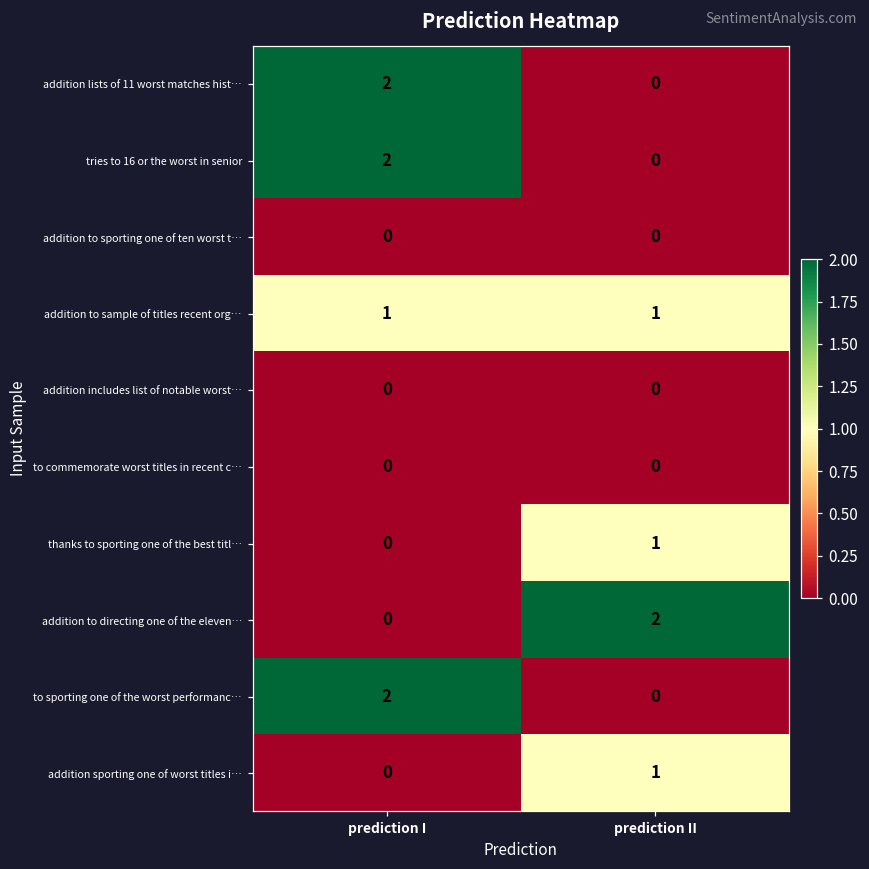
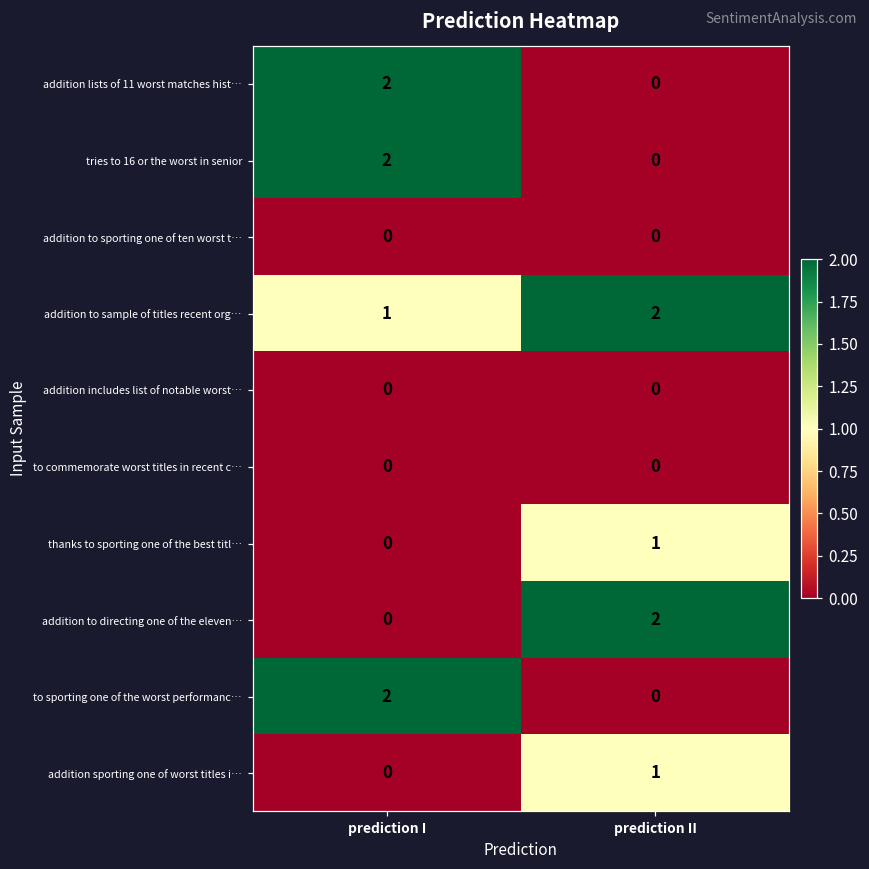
  {
    "addition lists of 11 worst matches hist…": {
      "prediction I": 2,
      "prediction II": 0
    },
    "tries to 16 or the worst in senior": {
      "prediction I": 2,
      "prediction II": 0
    },
    "addition to sporting one of ten worst t…": {
      "prediction I": 0,
      "prediction II": 0
    },
    "addition to sample of titles recent org…": {
      "prediction I": 1,
-     "prediction II": 1
+     "prediction II": 2
    },
    "addition includes list of notable worst…": {
      "prediction I": 0,
      "prediction II": 0
    },
    "to commemorate worst titles in recent c…": {
      "prediction I": 0,
      "prediction II": 0
    },
    "thanks to sporting one of the best titl…": {
      "prediction I": 0,
      "prediction II": 1
    },
    "addition to directing one of the eleven…": {
      "prediction I": 0,
      "prediction II": 2
    },
    "to sporting one of the worst performanc…": {
      "prediction I": 2,
      "prediction II": 0
    },
    "addition sporting one of worst titles i…": {
      "prediction I": 0,
      "prediction II": 1
    }
  }
